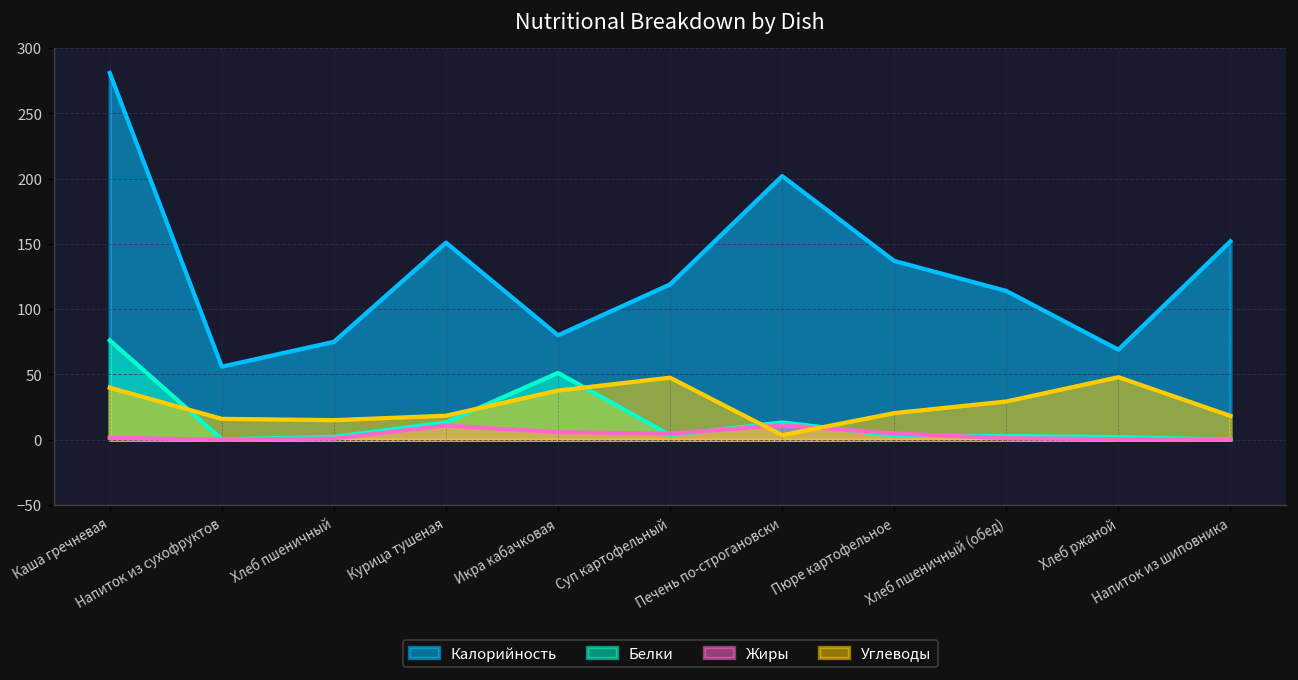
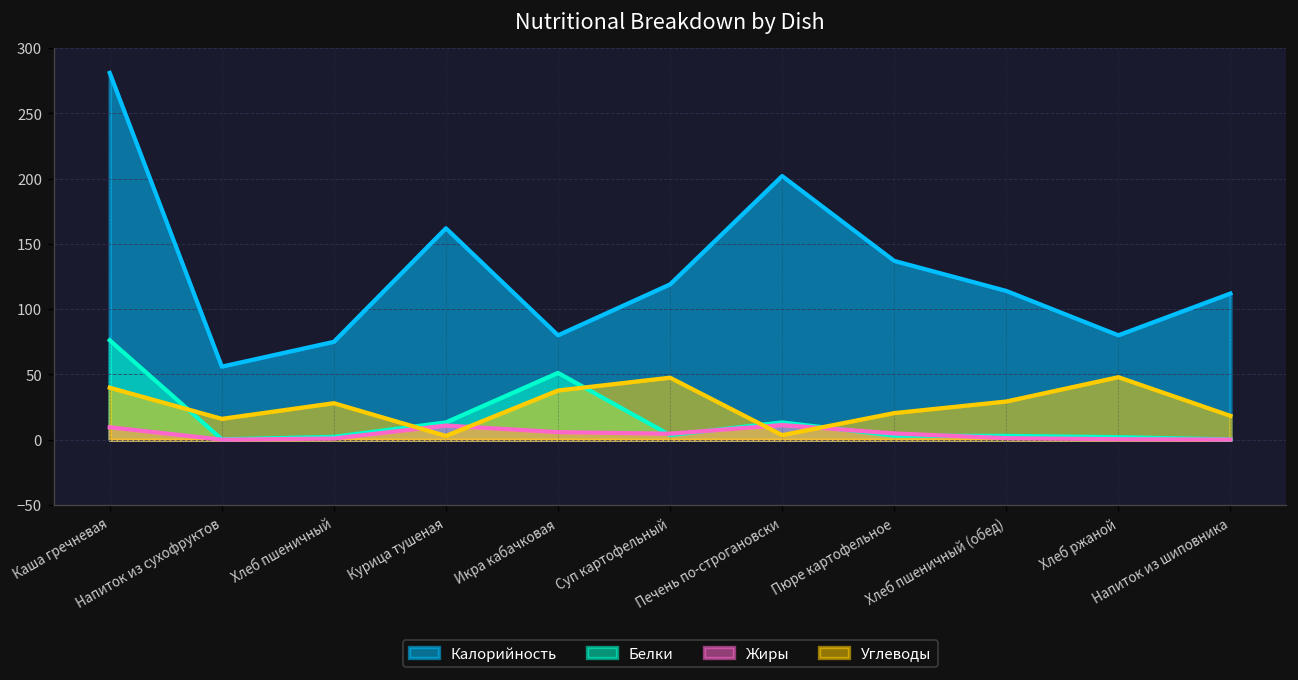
  {
    "Калорийность": {
      "Каша гречневая": 281,
      "Напиток из сухофруктов": 56,
      "Хлеб пшеничный": 75,
-     "Курица тушеная": 151,
+     "Курица тушеная": 162,
      "Икра кабачковая": 80,
      "Суп картофельный": 119,
      "Печень по-строгановски": 202,
      "Пюре картофельное": 137,
      "Хлеб пшеничный (обед)": 114,
-     "Хлеб ржаной": 69,
-     "Напиток из шиповника": 152
+     "Хлеб ржаной": 80,
+     "Напиток из шиповника": 112
    },
    "Белки": {
      "Каша гречневая": 76,
      "Курица тушеная": 13,
      "Икра кабачковая": 51
    },
    "Жиры": {
-     "Каша гречневая": 1,
+     "Каша гречневая": 10,
      "Курица тушеная": 11,
      "Икра кабачковая": 6
    },
    "Углеводы": {
      "Каша гречневая": 40,
      "Напиток из сухофруктов": 16,
-     "Хлеб пшеничный": 15,
-     "Курица тушеная": 18,
+     "Хлеб пшеничный": 28,
+     "Курица тушеная": 3,
      "Икра кабачковая": 38,
      "Суп картофельный": 48,
      "Печень по-строгановски": 4,
      "Пюре картофельное": 20,
      "Хлеб пшеничный (обед)": 29,
      "Хлеб ржаной": 48,
      "Напиток из шиповника": 18
    }
  }
